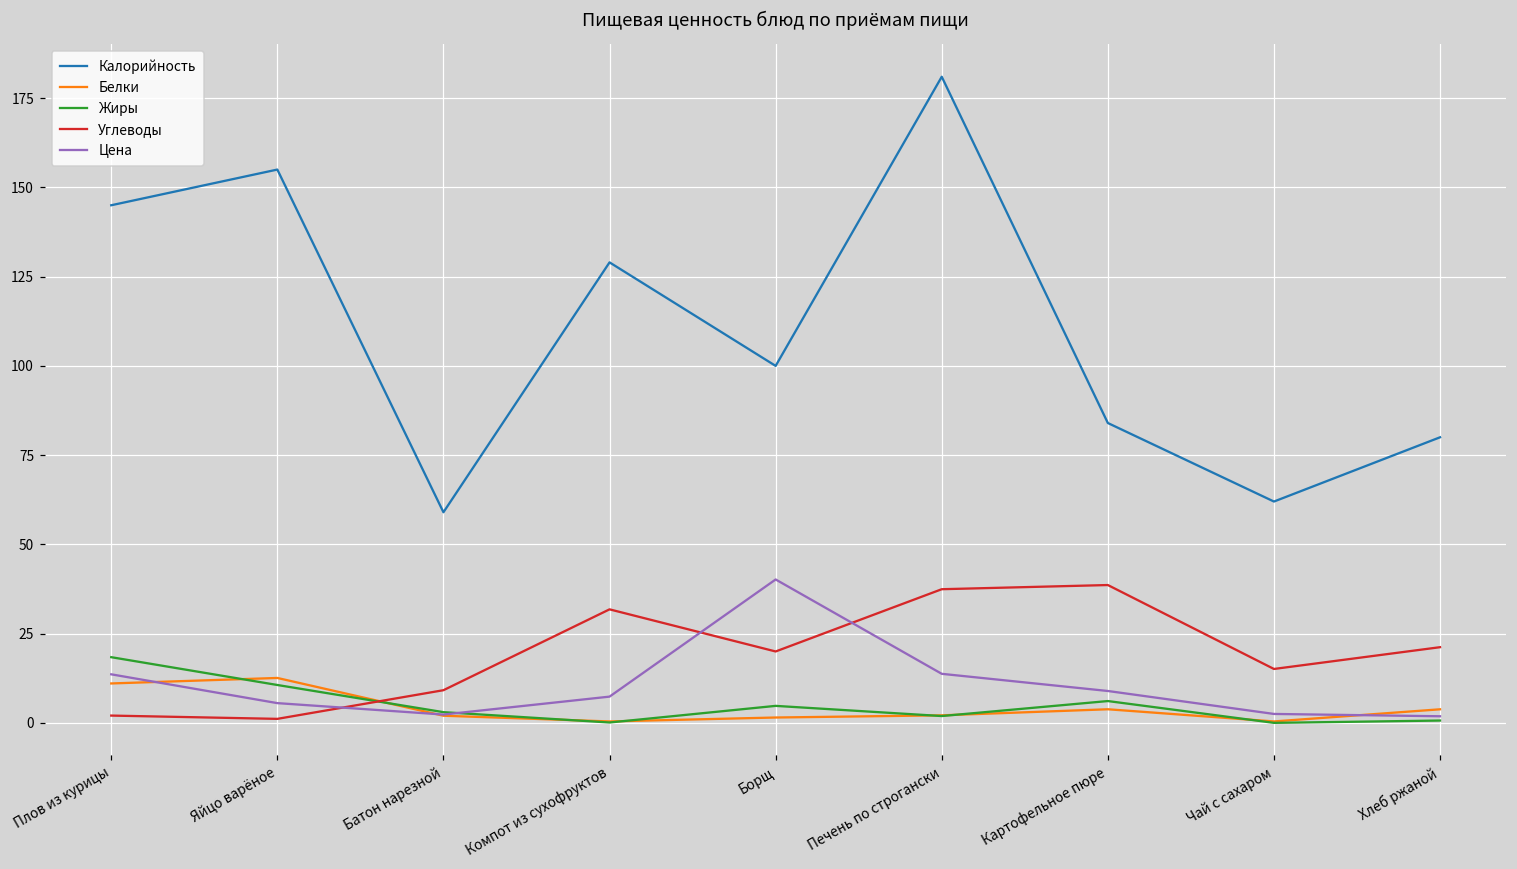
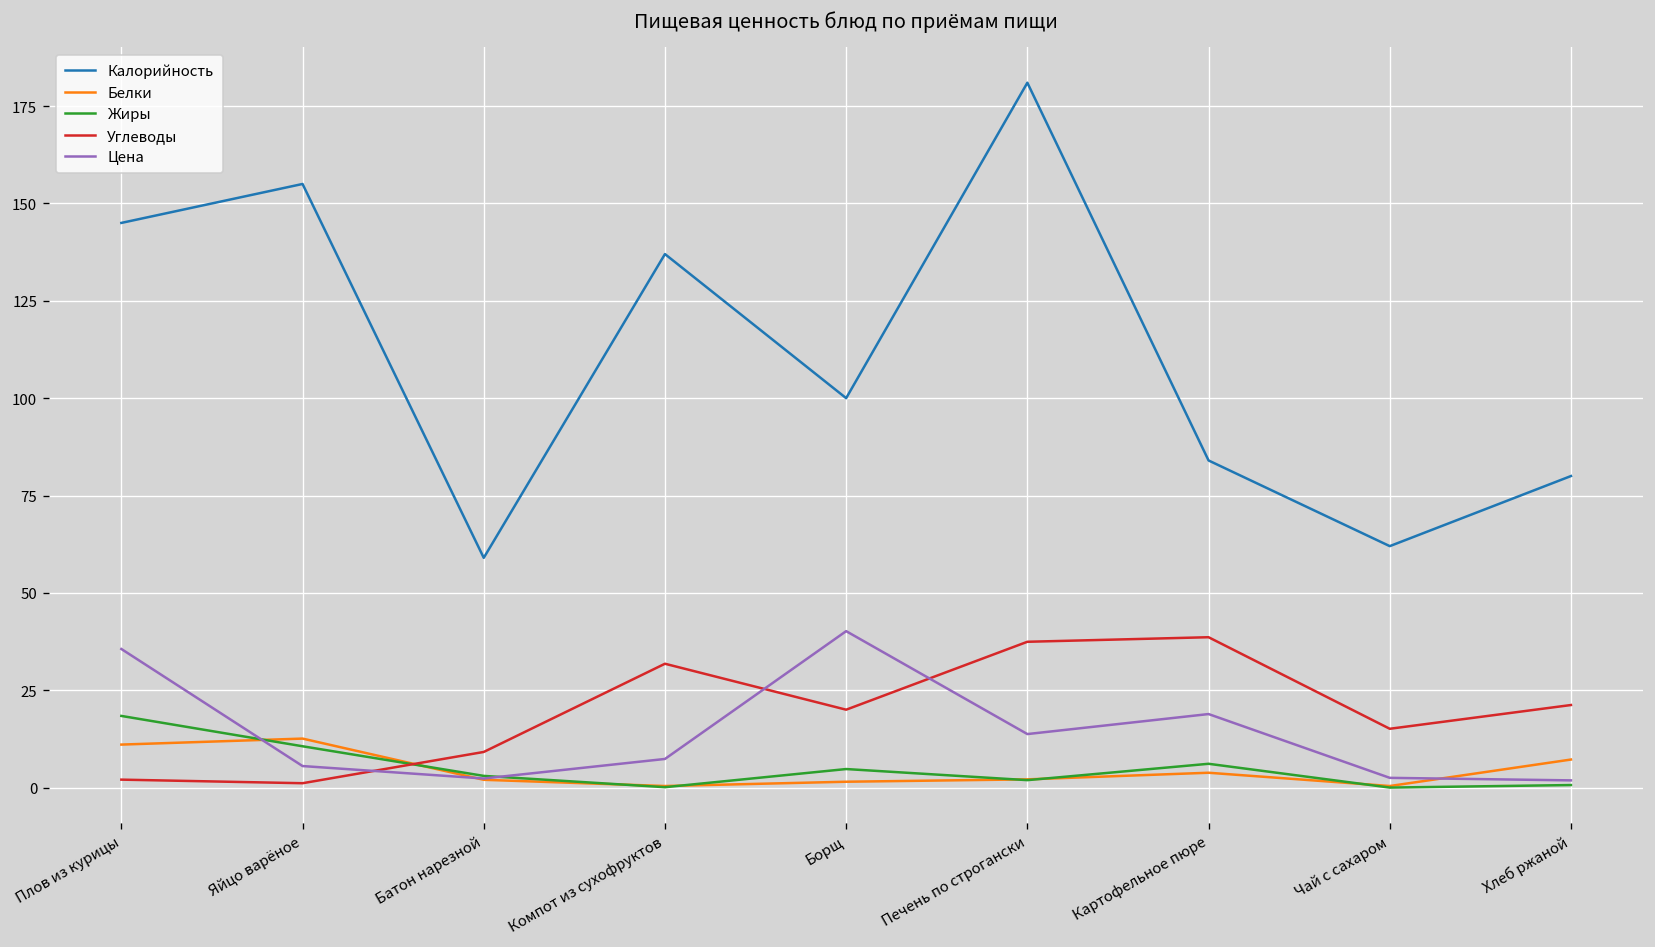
  {
    "Калорийность": {
      "Плов из курицы": 145,
      "Яйцо варёное": 155,
      "Батон нарезной": 59,
-     "Компот из сухофруктов": 129,
+     "Компот из сухофруктов": 137,
      "Борщ": 100,
      "Печень по строгански": 181,
      "Картофельное пюре": 84,
      "Чай с сахаром": 62,
      "Хлеб ржаной": 80
    },
    "Белки": {
      "Плов из курицы": 11,
      "Яйцо варёное": 13,
      "Борщ": 2,
      "Картофельное пюре": 4,
-     "Хлеб ржаной": 4
+     "Хлеб ржаной": 7
    },
    "Жиры": {
      "Плов из курицы": 18,
      "Яйцо варёное": 11,
      "Борщ": 5,
      "Картофельное пюре": 6,
      "Хлеб ржаной": 1
    },
    "Углеводы": {
      "Плов из курицы": 2,
      "Яйцо варёное": 1,
      "Батон нарезной": 9,
      "Компот из сухофруктов": 32,
      "Борщ": 20,
      "Печень по строгански": 37,
      "Картофельное пюре": 39,
      "Чай с сахаром": 15,
      "Хлеб ржаной": 21
    },
    "Цена": {
-     "Плов из курицы": 14,
+     "Плов из курицы": 36,
      "Яйцо варёное": 6,
      "Компот из сухофруктов": 7,
      "Борщ": 40,
      "Печень по строгански": 14,
-     "Картофельное пюре": 9,
+     "Картофельное пюре": 19,
      "Чай с сахаром": 3,
      "Хлеб ржаной": 2
    }
  }
